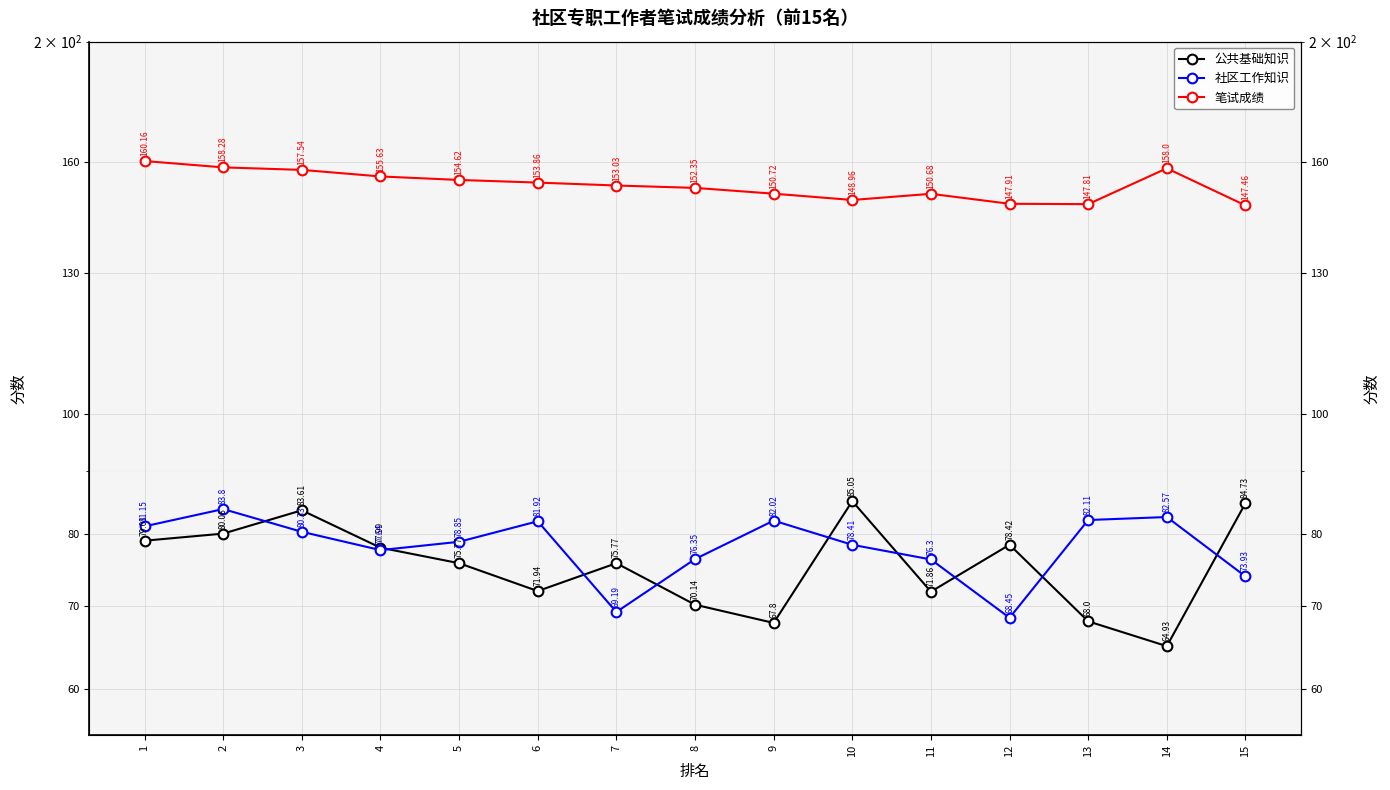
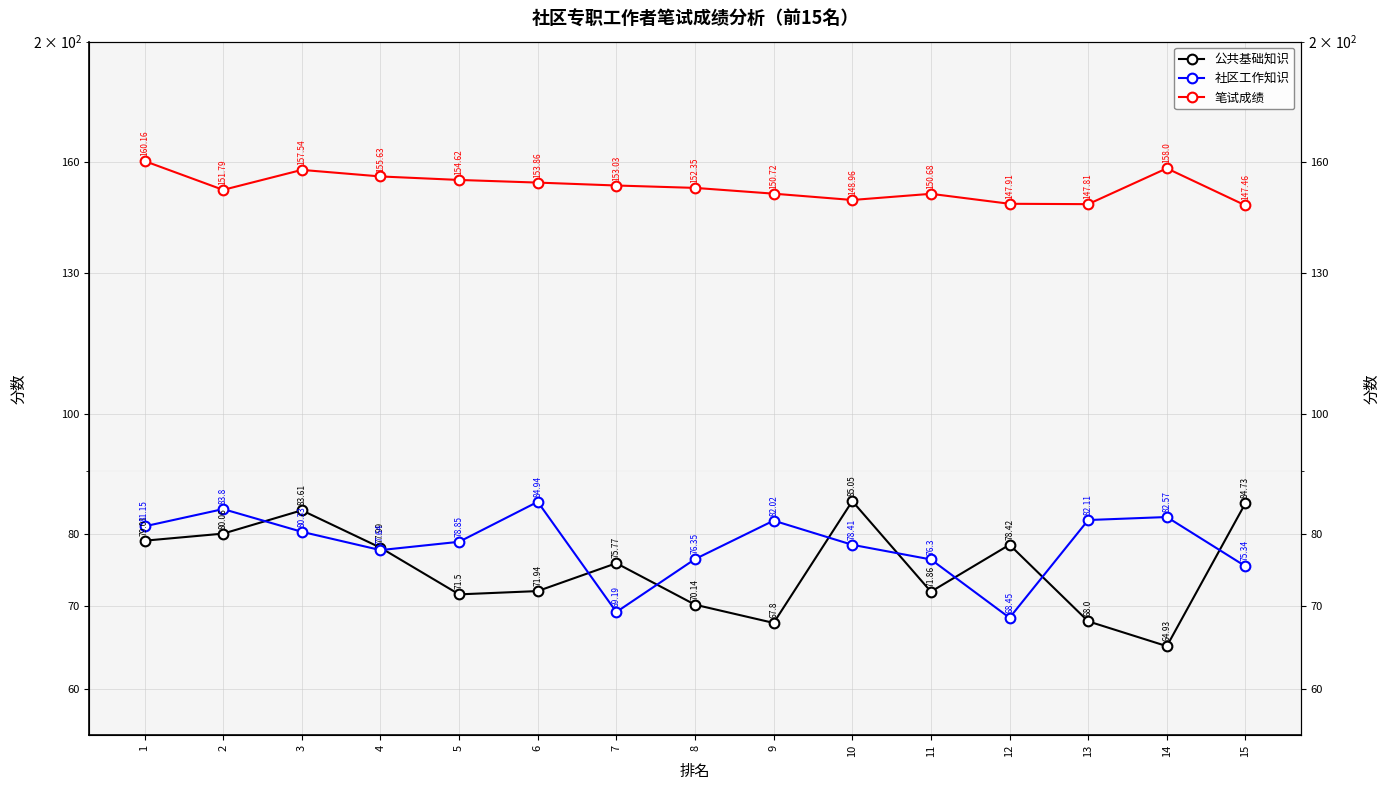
  {
    "公共基础知识": {
      "3": 83.61,
-     "5": 75.77,
+     "5": 71.5,
      "6": 71.94,
      "7": 75.77,
      "8": 70.14,
      "9": 67.8,
      "10": 85.05,
      "11": 71.86,
      "12": 78.42,
      "13": 68.0,
      "14": 64.93,
      "15": 84.73
    },
    "社区工作知识": {
      "2": 83.8,
      "5": 78.85,
-     "6": 81.92,
+     "6": 84.94,
      "7": 69.19,
      "8": 76.35,
      "9": 82.02,
      "10": 78.41,
      "11": 76.3,
      "12": 68.45,
      "13": 82.11,
      "14": 82.57,
-     "15": 73.93
+     "15": 75.34
    },
    "笔试成绩": {
      "1": 160.16,
-     "2": 158.28,
+     "2": 151.79,
      "3": 157.54,
      "4": 155.63,
      "5": 154.62,
      "6": 153.86,
      "7": 153.03,
      "8": 152.35,
      "9": 150.72,
      "10": 148.96,
      "11": 150.68,
      "12": 147.91,
      "13": 147.81,
      "14": 158.0,
      "15": 147.46
    }
  }
